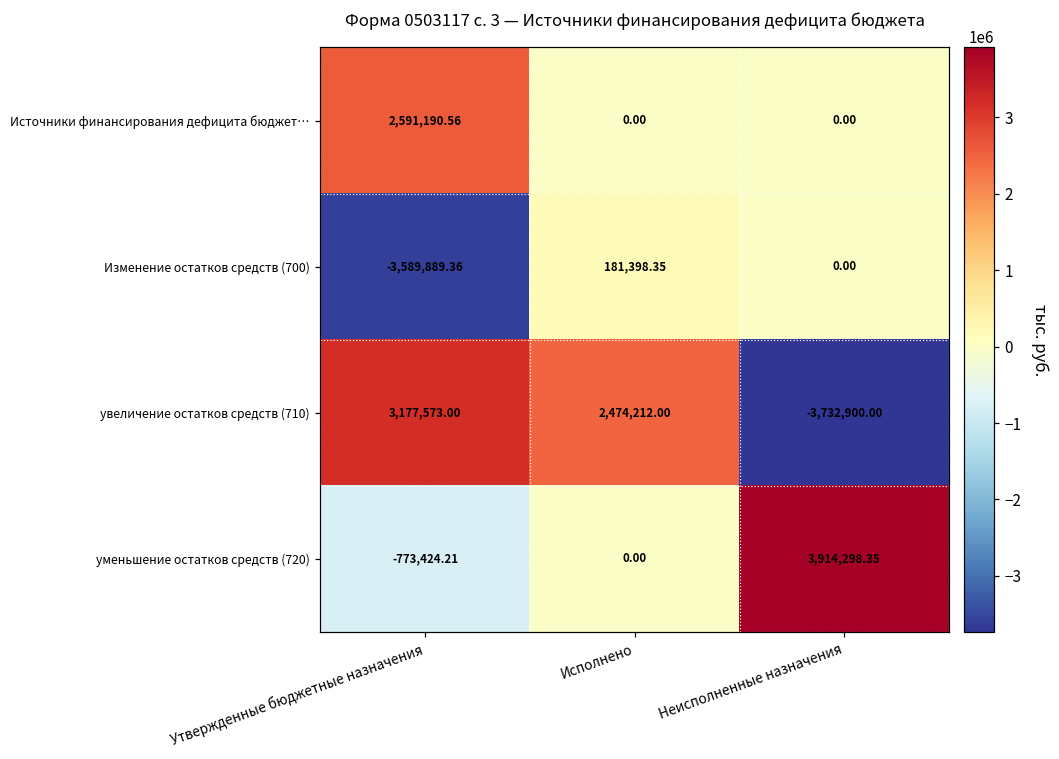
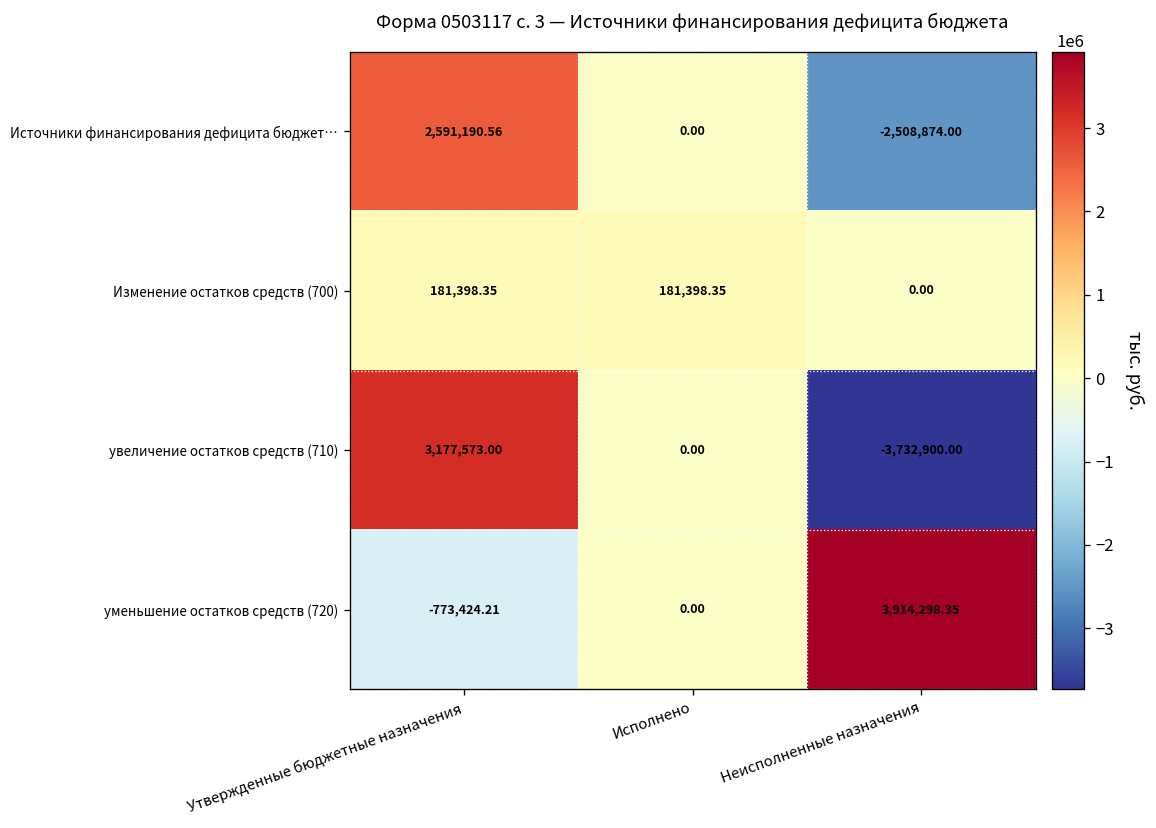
  {
    "Источники финансирования дефицита бюджет…": {
      "Утвержденные бюджетные назначения": "2,591,190.56",
      "Исполнено": "0.00",
-     "Неисполненные назначения": "0.00"
+     "Неисполненные назначения": "-2,508,874.00"
    },
    "Изменение остатков средств (700)": {
-     "Утвержденные бюджетные назначения": "-3,589,889.36",
+     "Утвержденные бюджетные назначения": "181,398.35",
      "Исполнено": "181,398.35",
      "Неисполненные назначения": "0.00"
    },
    "увеличение остатков средств (710)": {
      "Утвержденные бюджетные назначения": "3,177,573.00",
-     "Исполнено": "2,474,212.00",
+     "Исполнено": "0.00",
      "Неисполненные назначения": "-3,732,900.00"
    },
    "уменьшение остатков средств (720)": {
      "Утвержденные бюджетные назначения": "-773,424.21",
      "Исполнено": "0.00",
      "Неисполненные назначения": "3,914,298.35"
    }
  }
